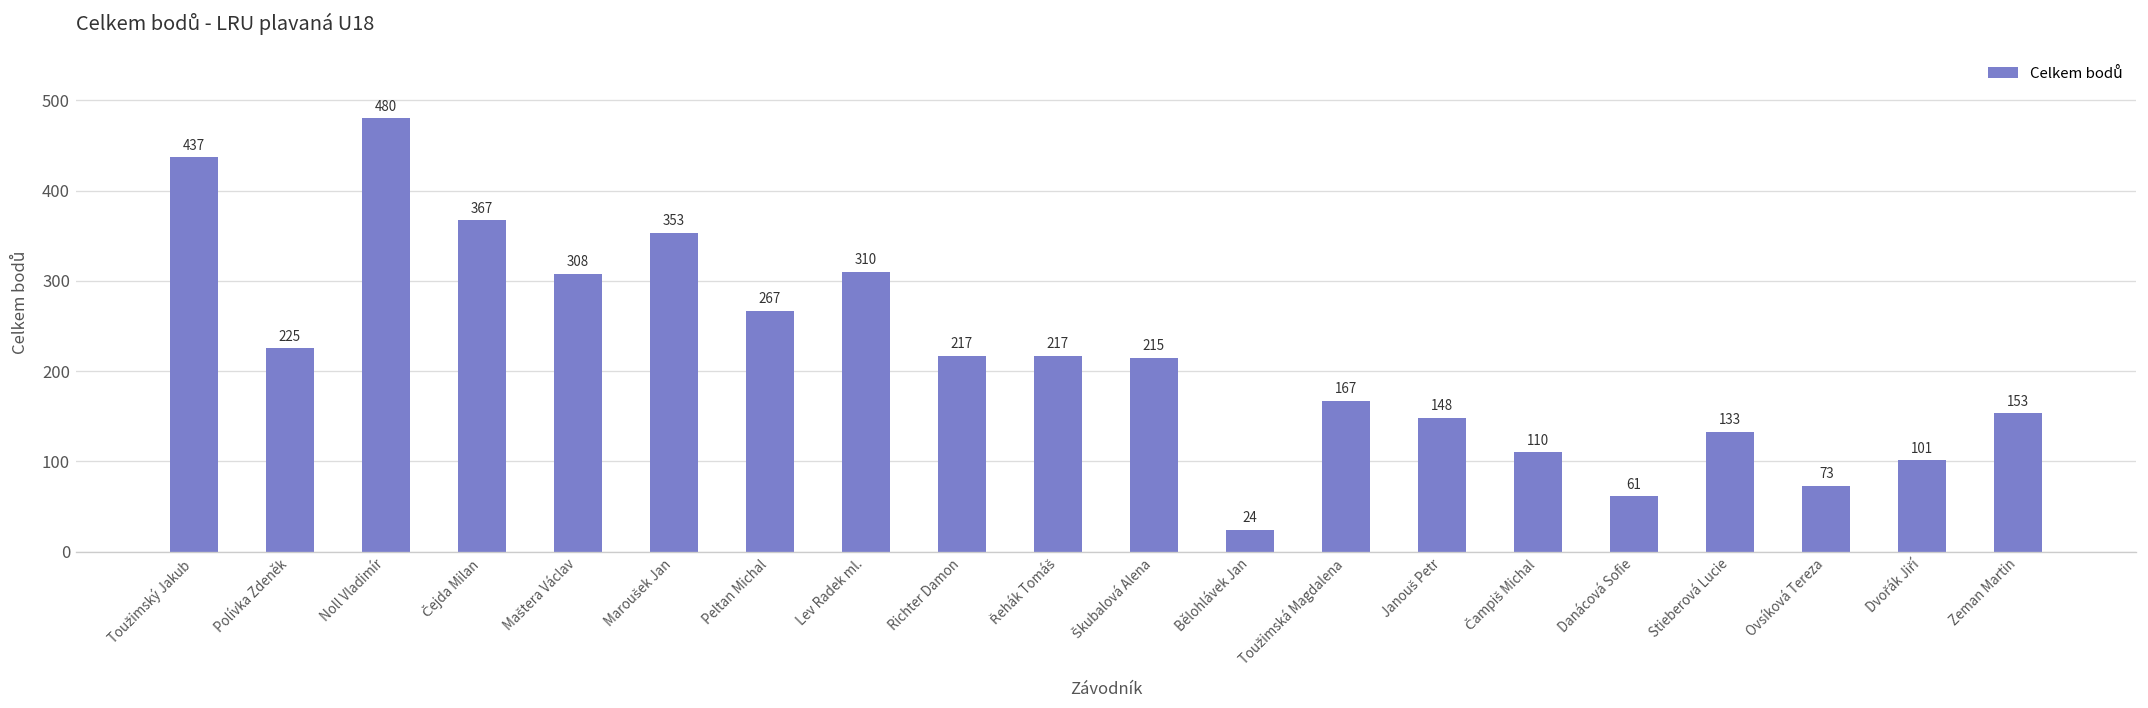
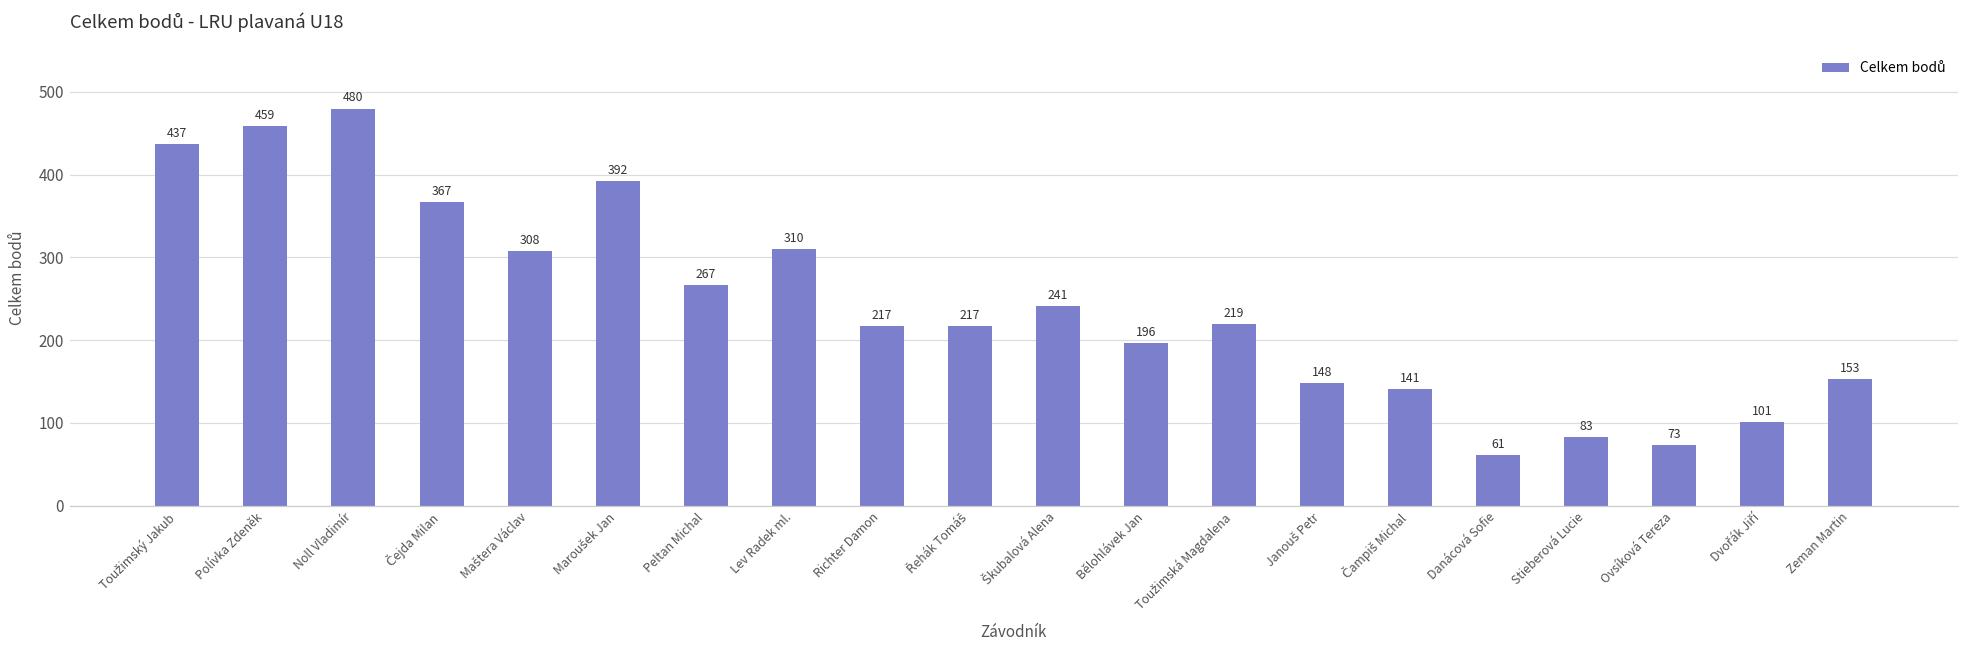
  {
    "Toužimský Jakub": 437,
-   "Polívka Zdeněk": 225,
+   "Polívka Zdeněk": 459,
    "Noll Vladimír": 480,
    "Čejda Milan": 367,
    "Maštera Václav": 308,
-   "Maroušek Jan": 353,
+   "Maroušek Jan": 392,
    "Peltan Michal": 267,
    "Lev Radek ml.": 310,
    "Richter Damon": 217,
    "Řehák Tomáš": 217,
-   "Škubalová Alena": 215,
-   "Bělohlávek Jan": 24,
-   "Toužimská Magdalena": 167,
+   "Škubalová Alena": 241,
+   "Bělohlávek Jan": 196,
+   "Toužimská Magdalena": 219,
    "Janouš Petr": 148,
-   "Čampiš Michal": 110,
+   "Čampiš Michal": 141,
    "Danácová Sofie": 61,
-   "Stieberová Lucie": 133,
+   "Stieberová Lucie": 83,
    "Ovsíková Tereza": 73,
    "Dvořák Jiří": 101,
    "Zeman Martin": 153
  }
